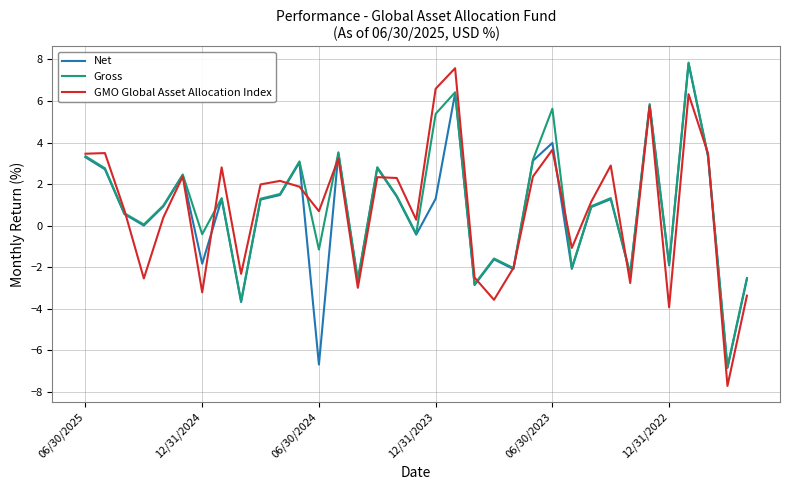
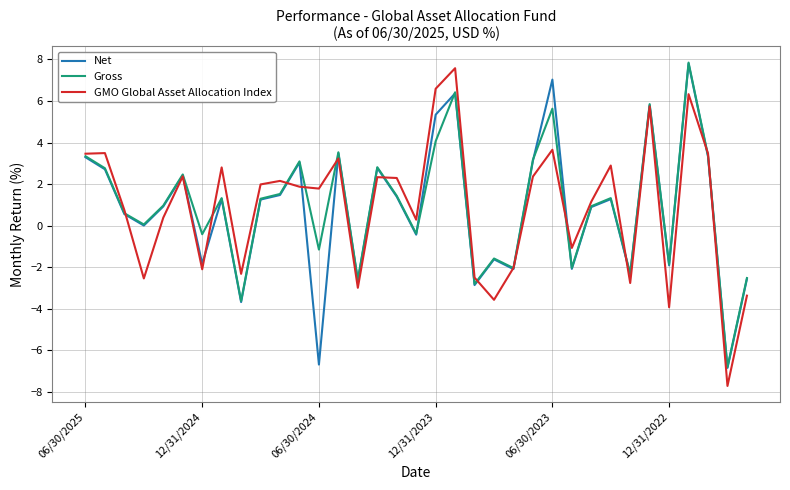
  {
    "Net": {
      "12/31/2024": -1.8,
      "06/30/2024": -6.7,
-     "12/31/2023": 1.3,
-     "06/30/2023": 4.0
+     "12/31/2023": 5.3,
+     "06/30/2023": 7.0
    },
    "Gross": {
      "12/31/2024": -0.4,
      "06/30/2024": -1.2,
-     "12/31/2023": 5.4,
+     "12/31/2023": 4.1,
      "06/30/2023": 5.6
    },
    "GMO Global Asset Allocation Index": {
-     "12/31/2024": -3.2,
-     "06/30/2024": 0.7,
+     "12/31/2024": -2.1,
+     "06/30/2024": 1.8,
      "12/31/2023": 6.6,
      "06/30/2023": 3.7,
      "12/31/2022": -3.9
    }
  }
